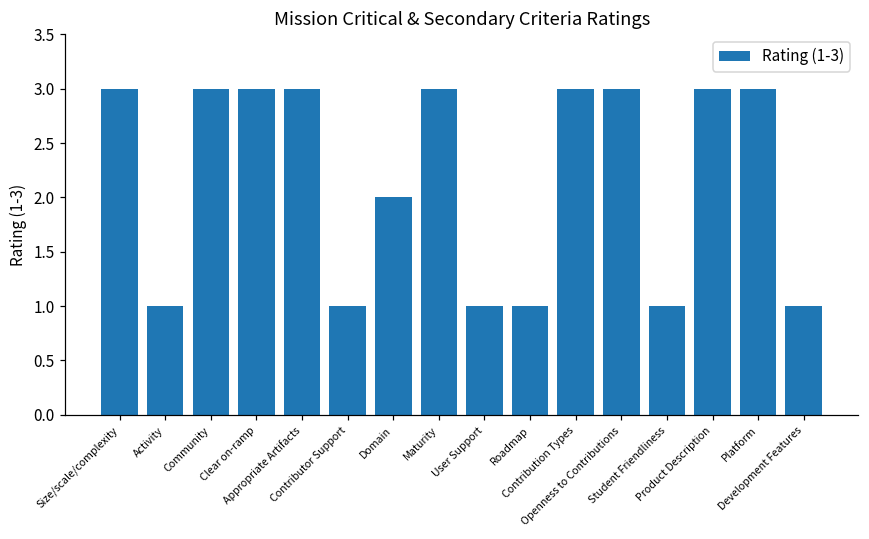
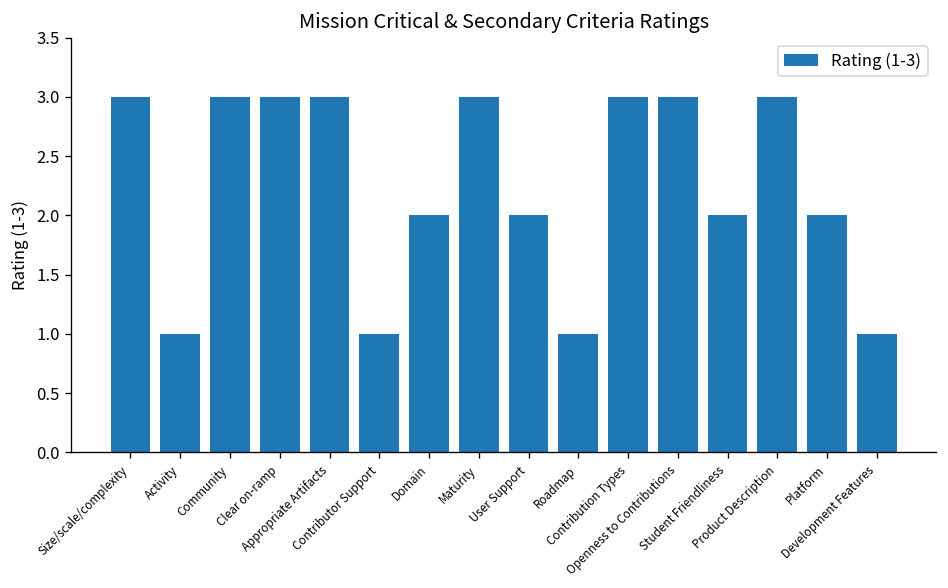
  {
    "Size/scale/complexity": 3,
    "Activity": 1,
    "Community": 3,
    "Clear on-ramp": 3,
    "Appropriate Artifacts": 3,
    "Contributor Support": 1,
    "Domain": 2,
    "Maturity": 3,
-   "User Support": 1,
+   "User Support": 2,
    "Roadmap": 1,
    "Contribution Types": 3,
    "Openness to Contributions": 3,
-   "Student Friendliness": 1,
+   "Student Friendliness": 2,
    "Product Description": 3,
-   "Platform": 3,
+   "Platform": 2,
    "Development Features": 1
  }
